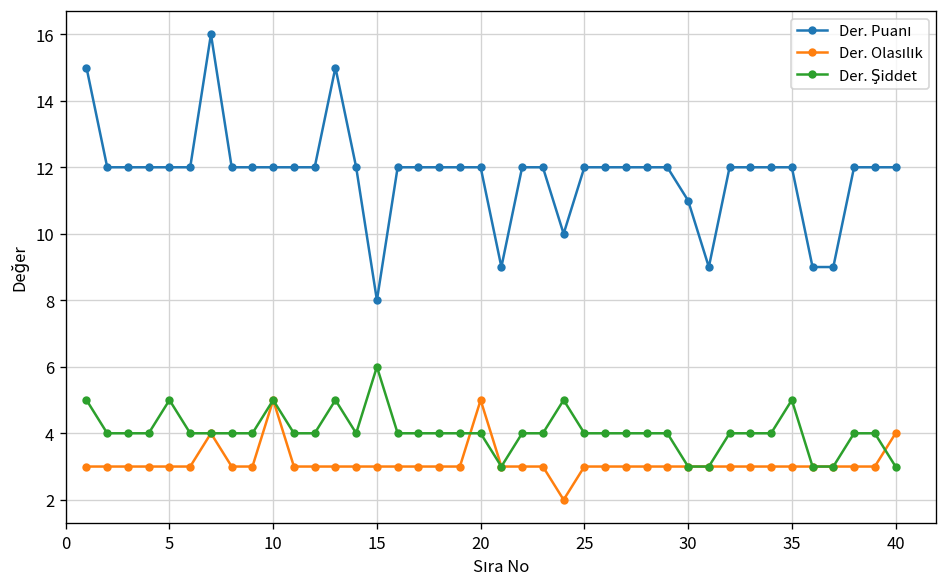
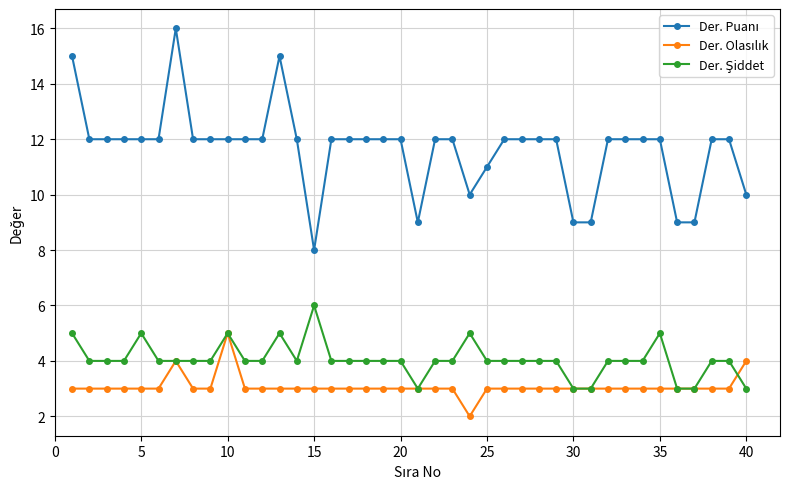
  {
    "Der. Puanı": {
      "5": 12,
      "10": 12,
      "15": 8,
      "20": 12,
-     "25": 12,
-     "30": 11,
+     "25": 11,
+     "30": 9,
      "35": 12,
-     "40": 12
+     "40": 10
    },
    "Der. Olasılık": {
      "5": 3,
      "15": 3,
-     "20": 5,
+     "20": 3,
      "25": 3,
      "35": 3,
      "40": 4
    },
    "Der. Şiddet": {
      "5": 5,
      "15": 6,
      "20": 4,
      "25": 4,
      "35": 5,
      "40": 3
    }
  }
